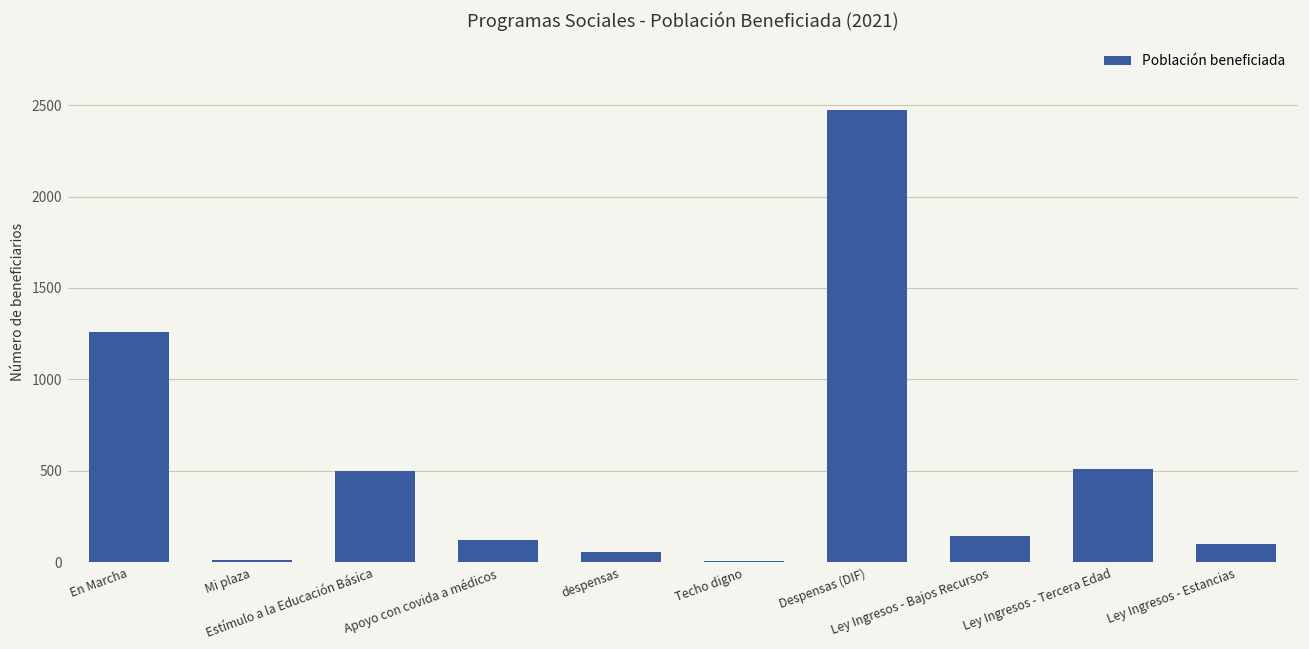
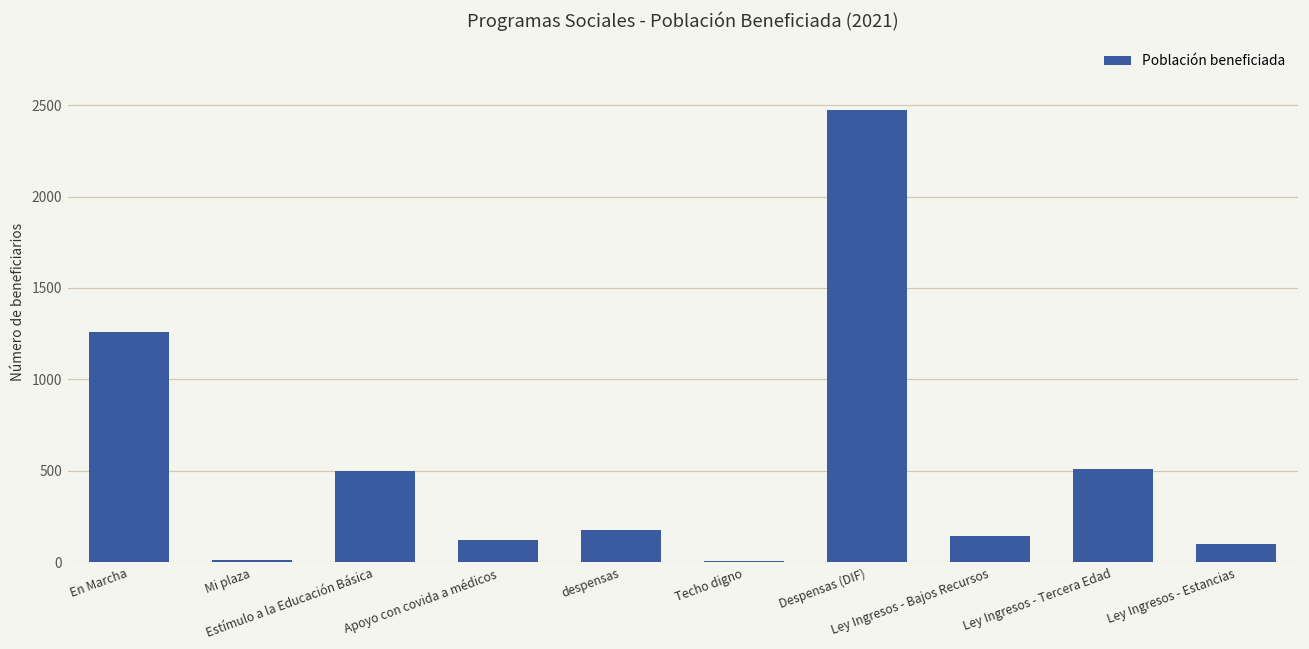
  {
    "En Marcha": 1260,
    "Estímulo a la Educación Básica": 500,
    "Apoyo con covida a médicos": 120,
-   "despensas": 60,
+   "despensas": 180,
    "Despensas (DIF)": 2480,
    "Ley Ingresos - Bajos Recursos": 140,
    "Ley Ingresos - Tercera Edad": 510,
    "Ley Ingresos - Estancias": 100
  }
